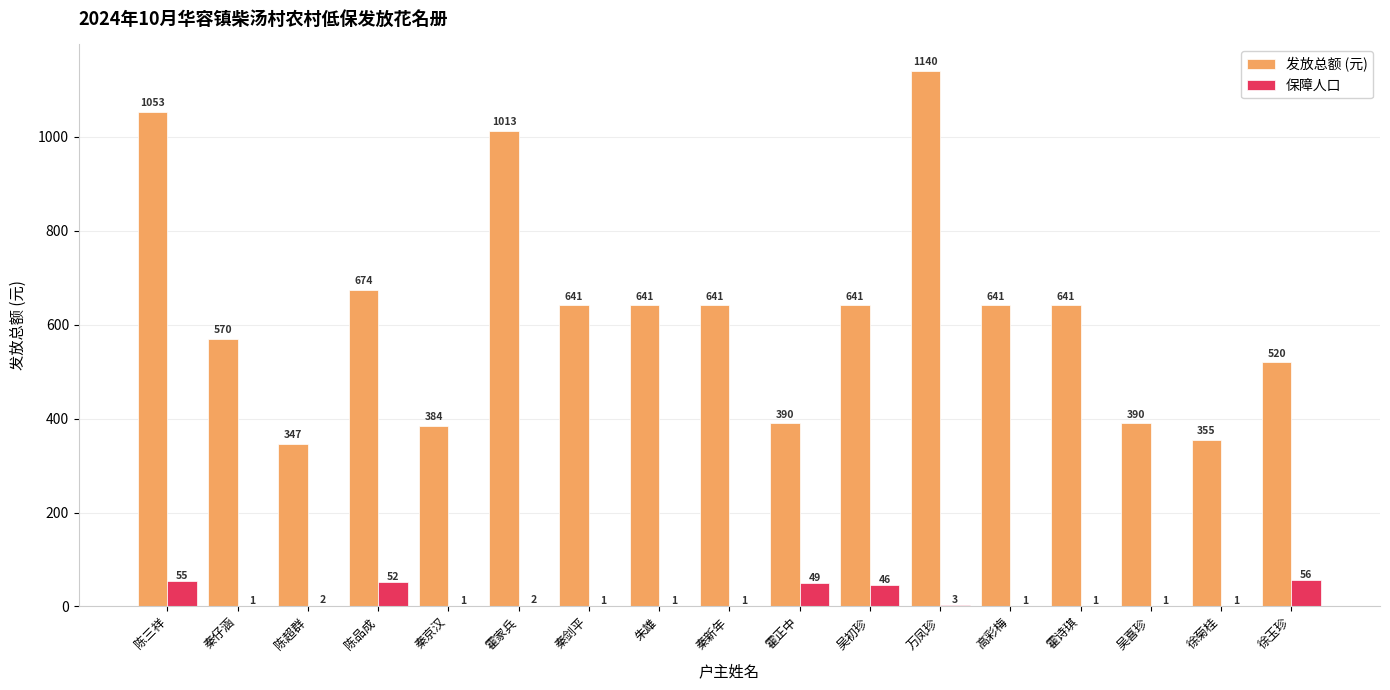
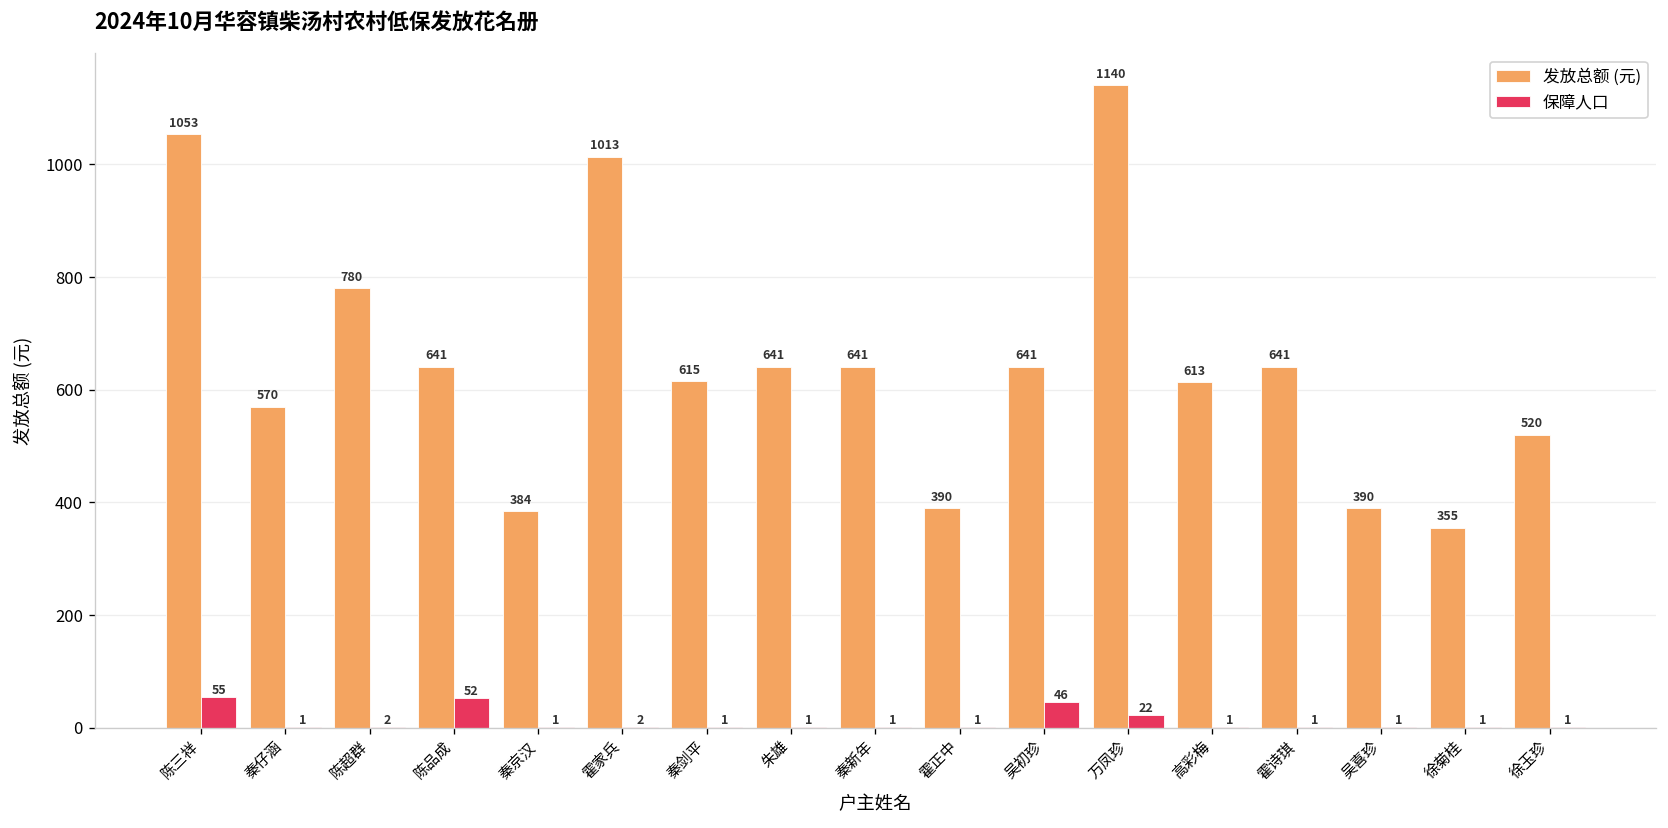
  {
    "发放总额 (元)": {
      "陈三祥": 1053,
      "秦仔涵": 570,
-     "陈超群": 347,
-     "陈品成": 674,
+     "陈超群": 780,
+     "陈品成": 641,
      "秦京汉": 384,
      "霍家兵": 1013,
-     "秦剑平": 641,
+     "秦剑平": 615,
      "朱雄": 641,
      "秦新年": 641,
      "霍正中": 390,
      "吴初珍": 641,
      "万凤珍": 1140,
-     "高彩梅": 641,
+     "高彩梅": 613,
      "霍诗琪": 641,
      "吴喜珍": 390,
      "徐菊桂": 355,
      "徐玉珍": 520
    },
    "保障人口": {
      "陈三祥": 55,
      "秦仔涵": 1,
      "陈超群": 2,
      "陈品成": 52,
      "秦京汉": 1,
      "霍家兵": 2,
      "秦剑平": 1,
      "朱雄": 1,
      "秦新年": 1,
-     "霍正中": 49,
+     "霍正中": 1,
      "吴初珍": 46,
-     "万凤珍": 3,
+     "万凤珍": 22,
      "高彩梅": 1,
      "霍诗琪": 1,
      "吴喜珍": 1,
      "徐菊桂": 1,
-     "徐玉珍": 56
+     "徐玉珍": 1
    }
  }
